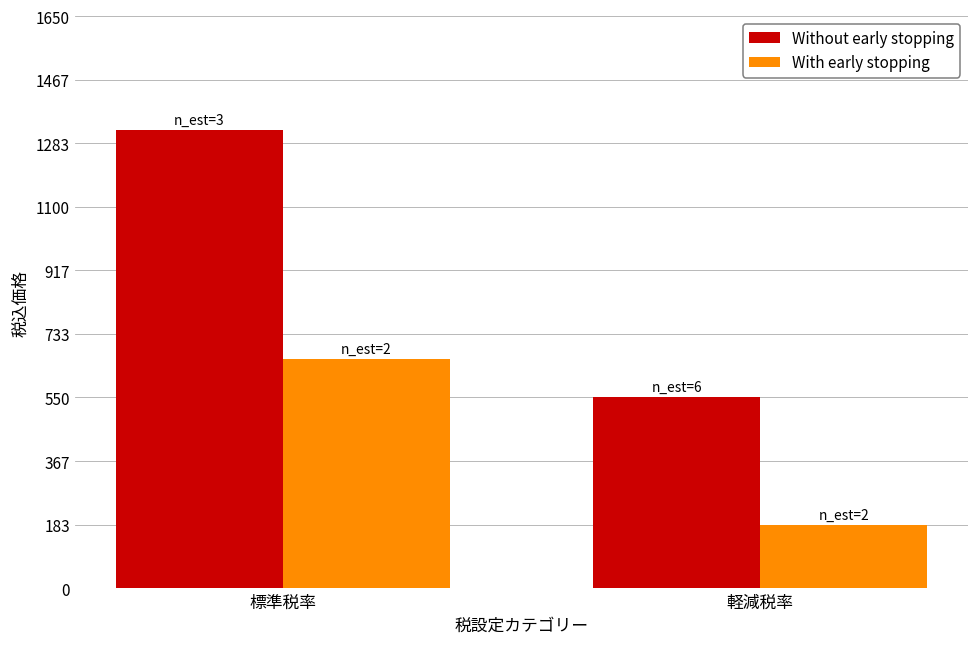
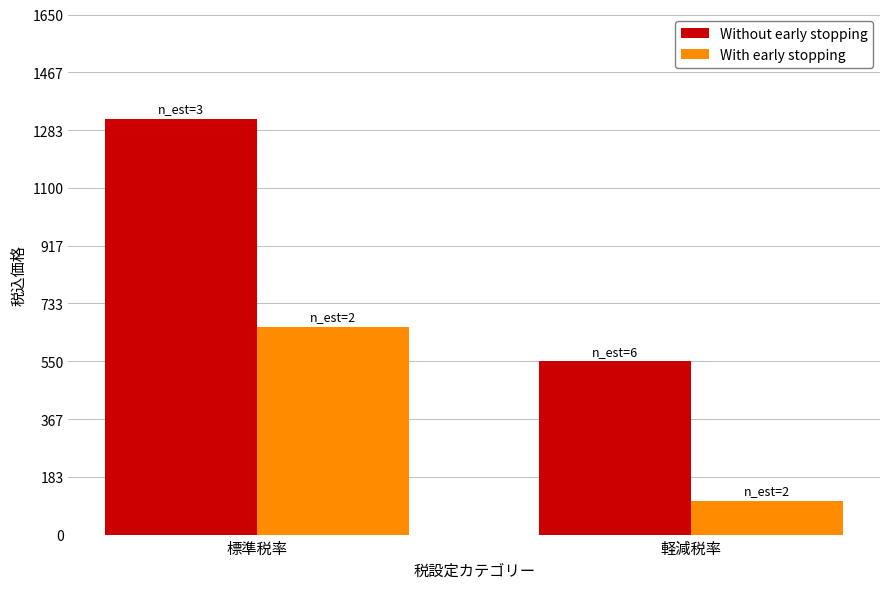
  {
    "With early stopping": {
-     "軽減税率": 180
+     "軽減税率": 110
    }
  }
